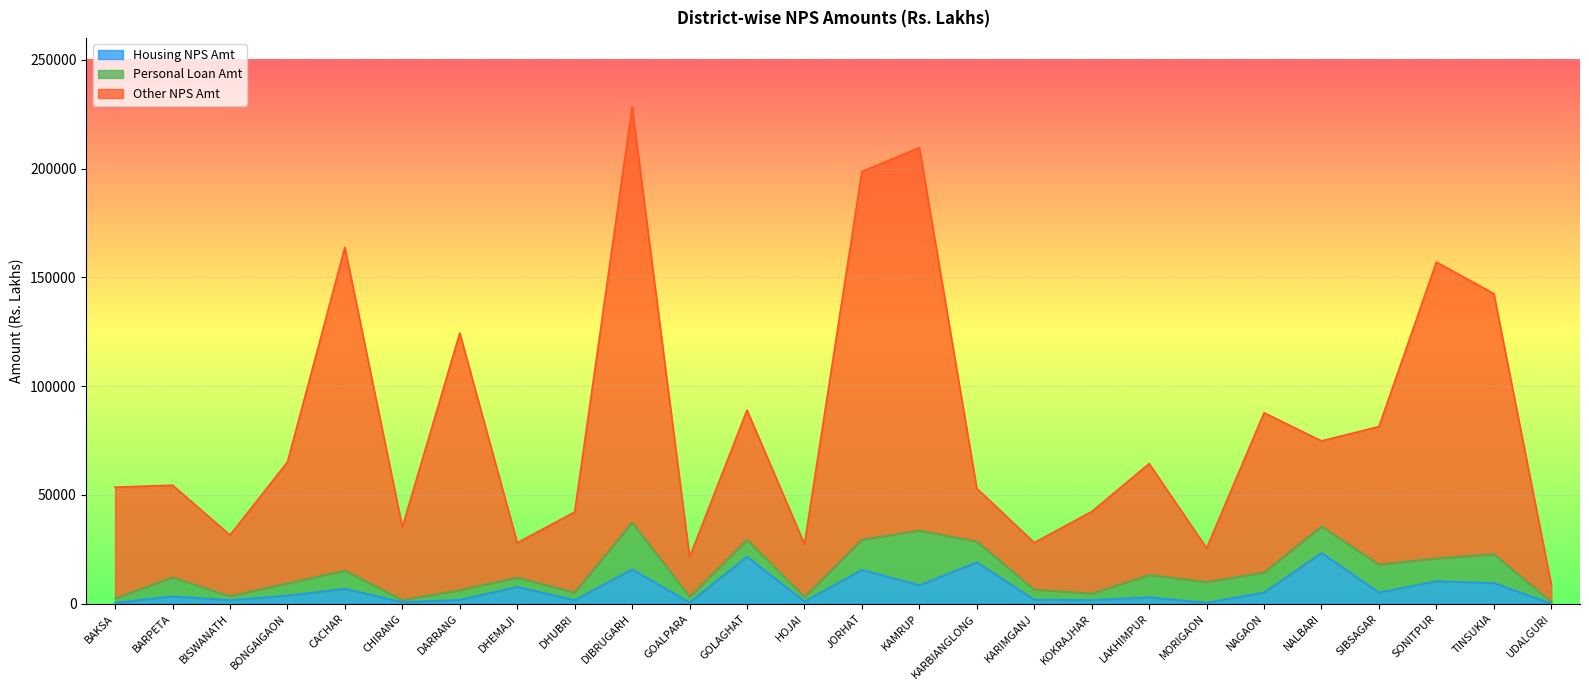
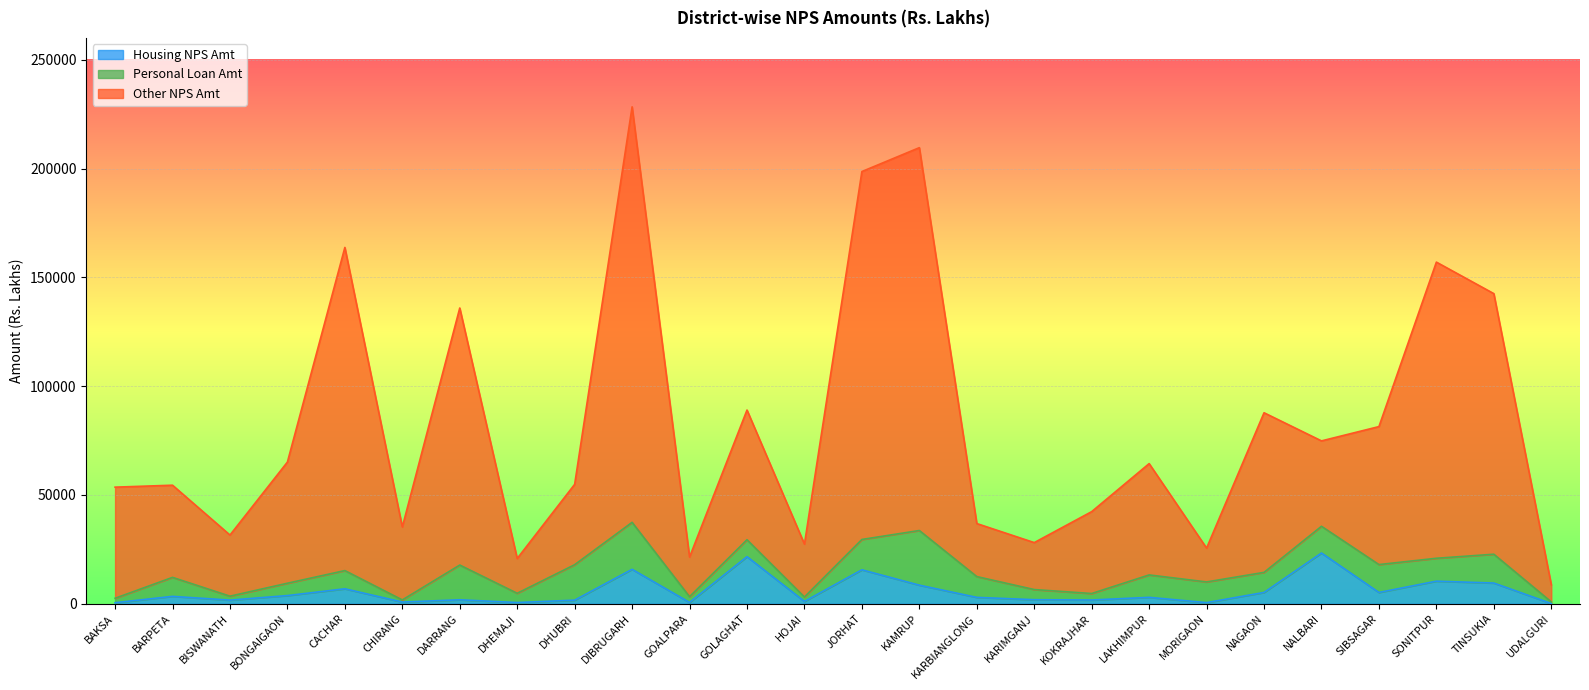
  {
    "Housing NPS Amt": {
      "BAKSA": 1000,
      "BARPETA": 3000,
      "BISWANATH": 2000,
      "BONGAIGAON": 4000,
      "CACHAR": 7000,
      "DARRANG": 2000,
-     "DHEMAJI": 8000,
+     "DHEMAJI": 1000,
      "DHUBRI": 2000,
      "DIBRUGARH": 16000,
      "GOALPARA": 1000,
      "GOLAGHAT": 22000,
      "HOJAI": 1000,
      "JORHAT": 16000,
      "KAMRUP": 9000,
-     "KARBIANGLONG": 19000,
+     "KARBIANGLONG": 3000,
      "KARIMGANJ": 2000,
      "KOKRAJHAR": 2000,
      "LAKHIMPUR": 3000,
      "MORIGAON": 1000,
      "NAGAON": 5000,
      "NALBARI": 23000,
      "SIBSAGAR": 5000,
      "SONITPUR": 10000,
      "TINSUKIA": 10000
    },
    "Personal Loan Amt": {
      "BAKSA": 2000,
      "BARPETA": 9000,
      "BISWANATH": 2000,
      "BONGAIGAON": 6000,
      "CACHAR": 8000,
-     "DARRANG": 4000,
+     "DARRANG": 16000,
      "DHEMAJI": 4000,
-     "DHUBRI": 4000,
+     "DHUBRI": 16000,
      "DIBRUGARH": 22000,
      "GOALPARA": 3000,
      "GOLAGHAT": 8000,
      "HOJAI": 2000,
      "JORHAT": 14000,
      "KAMRUP": 25000,
      "KARBIANGLONG": 10000,
      "KARIMGANJ": 5000,
      "KOKRAJHAR": 3000,
      "LAKHIMPUR": 10000,
      "MORIGAON": 10000,
      "NAGAON": 9000,
      "NALBARI": 12000,
      "SIBSAGAR": 13000,
      "SONITPUR": 11000,
      "TINSUKIA": 13000
    },
    "Other NPS Amt": {
      "BAKSA": 51000,
      "BARPETA": 42000,
      "BISWANATH": 28000,
      "BONGAIGAON": 56000,
      "CACHAR": 148000,
      "CHIRANG": 34000,
      "DARRANG": 118000,
      "DHEMAJI": 16000,
      "DHUBRI": 37000,
      "DIBRUGARH": 191000,
      "GOALPARA": 18000,
      "GOLAGHAT": 60000,
      "HOJAI": 24000,
      "JORHAT": 169000,
      "KAMRUP": 176000,
      "KARBIANGLONG": 24000,
      "KARIMGANJ": 22000,
      "KOKRAJHAR": 38000,
      "LAKHIMPUR": 51000,
      "MORIGAON": 16000,
      "NAGAON": 73000,
      "NALBARI": 39000,
      "SIBSAGAR": 63000,
      "SONITPUR": 136000,
      "TINSUKIA": 120000,
      "UDALGURI": 8000
    }
  }
